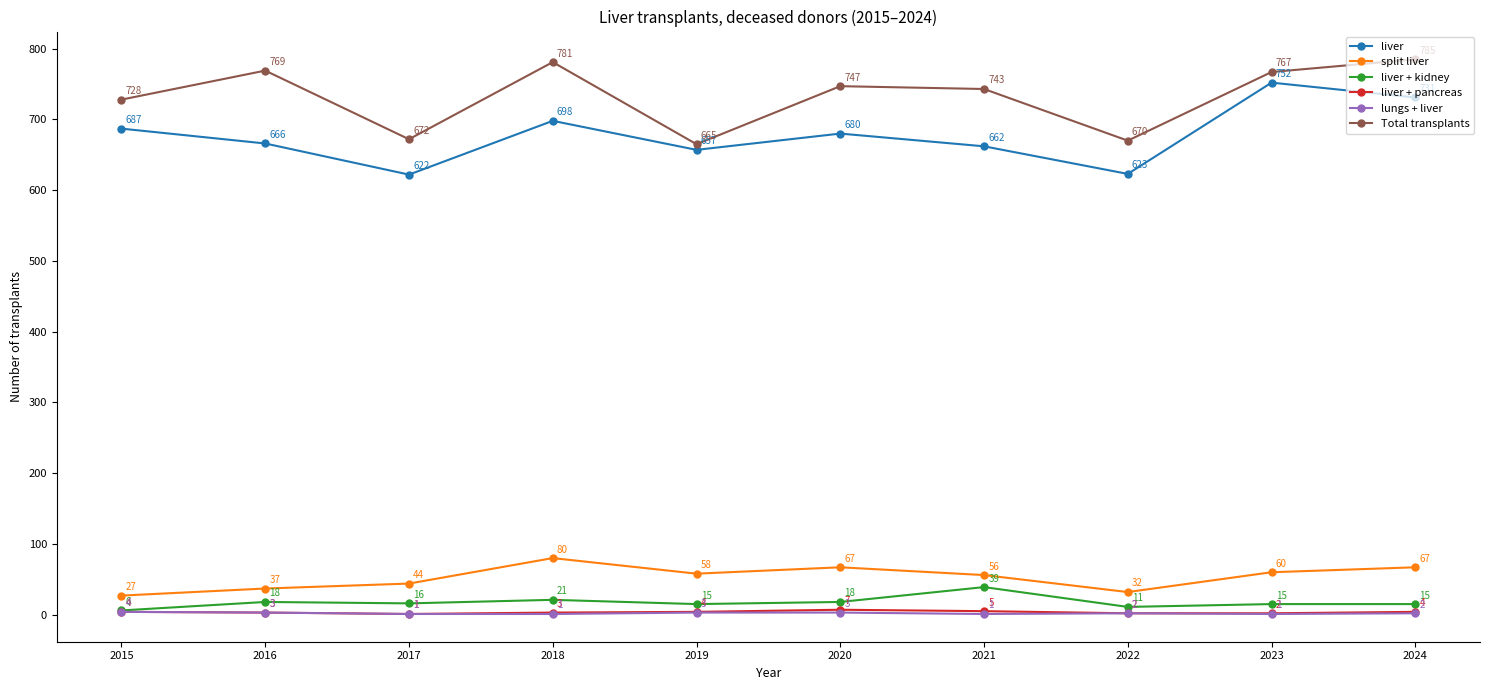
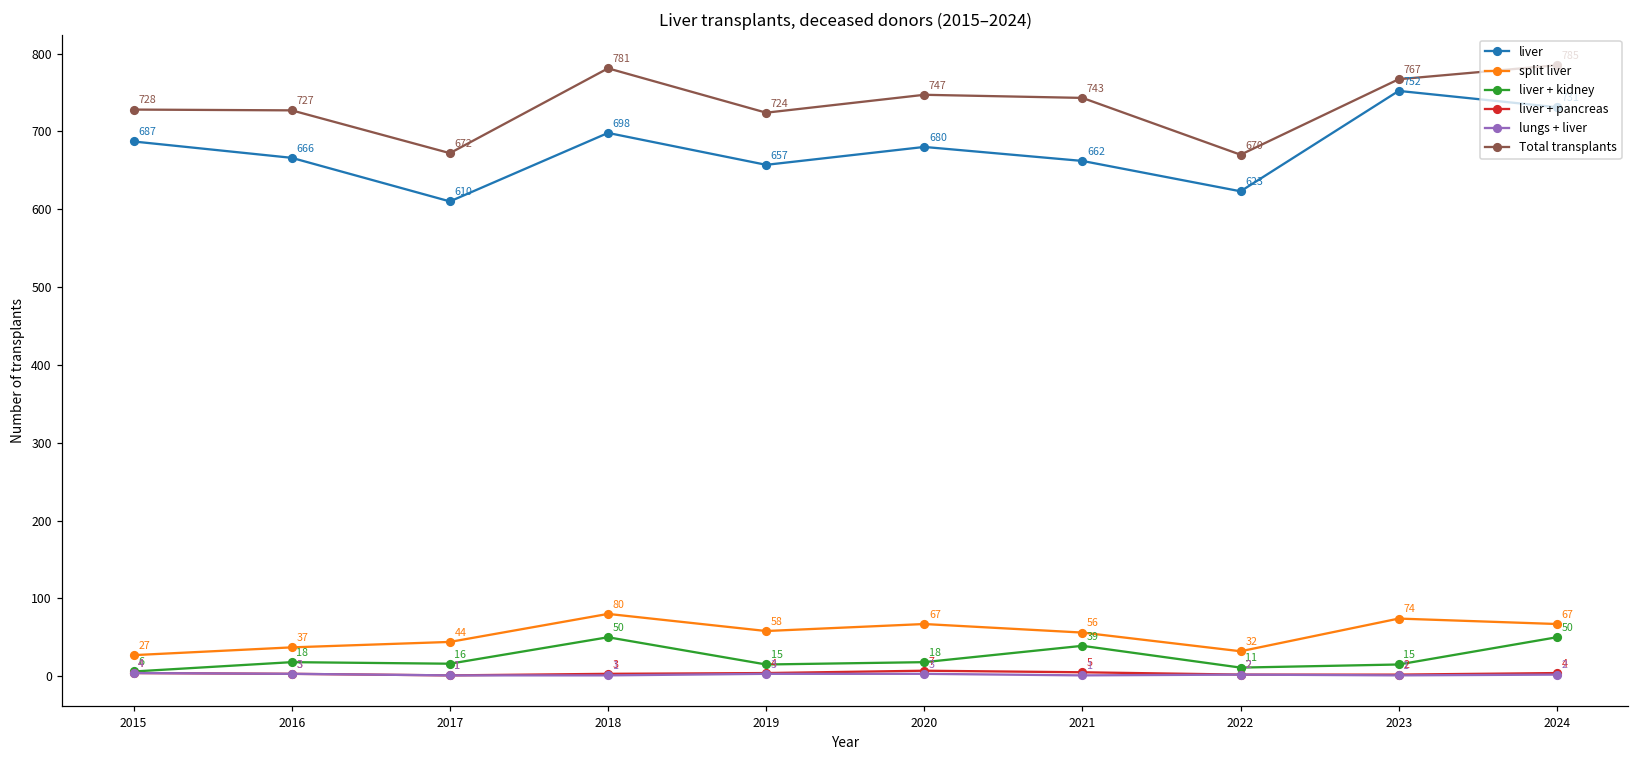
  {
    "liver": {
      "2015": 687,
      "2016": 666,
-     "2017": 622,
+     "2017": 610,
      "2018": 698,
      "2019": 657,
      "2020": 680,
      "2021": 662,
      "2022": 623,
      "2023": 752
    },
    "split liver": {
      "2015": 27,
      "2016": 37,
      "2017": 44,
      "2018": 80,
      "2019": 58,
      "2020": 67,
      "2021": 56,
      "2022": 32,
-     "2023": 60,
+     "2023": 74,
      "2024": 67
    },
    "liver + kidney": {
      "2016": 18,
      "2017": 16,
-     "2018": 21,
+     "2018": 50,
      "2019": 15,
      "2020": 18,
      "2021": 39,
      "2023": 15,
-     "2024": 15
+     "2024": 50
    },
    "Total transplants": {
      "2015": 728,
-     "2016": 769,
+     "2016": 727,
      "2017": 672,
      "2018": 781,
-     "2019": 665,
+     "2019": 724,
      "2020": 747,
      "2021": 743,
      "2022": 670,
      "2023": 767
    }
  }
